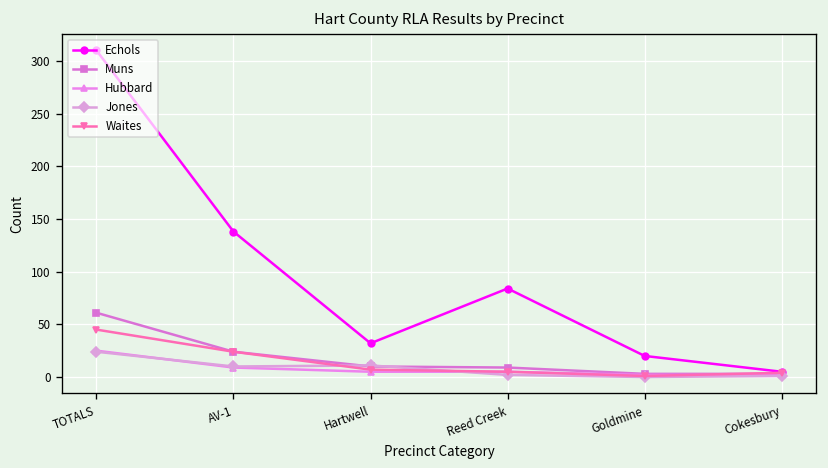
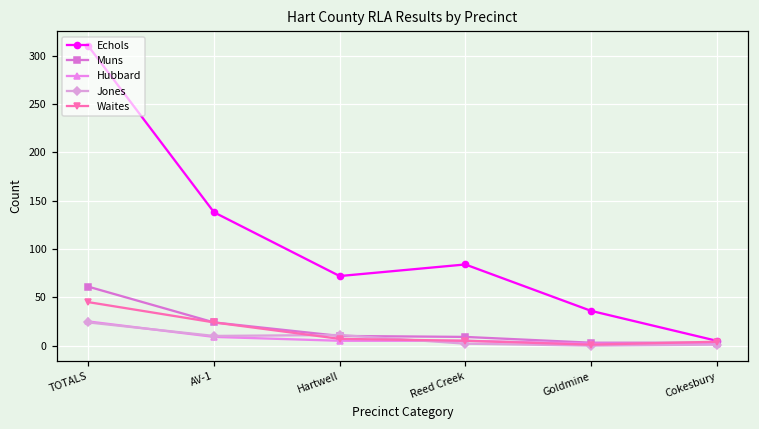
  {
    "Echols": {
      "AV-1": 140,
-     "Hartwell": 30,
+     "Hartwell": 70,
      "Reed Creek": 80,
-     "Goldmine": 20
+     "Goldmine": 40
    }
  }
